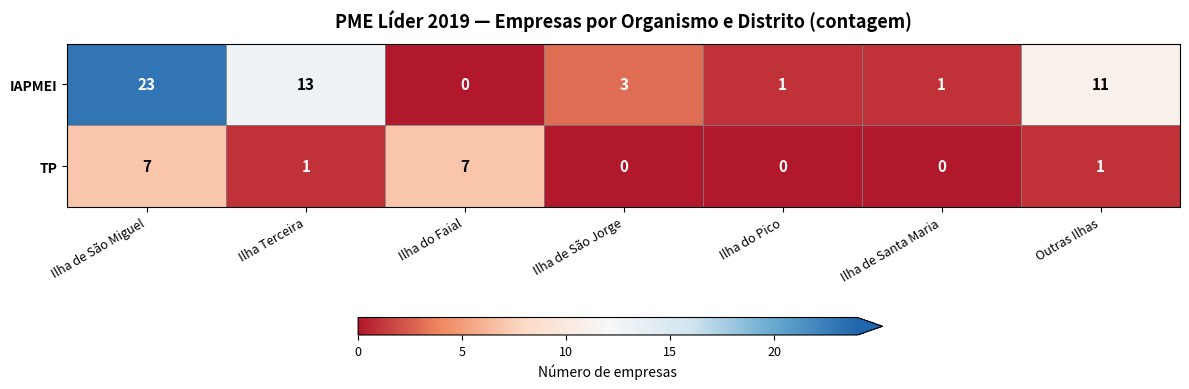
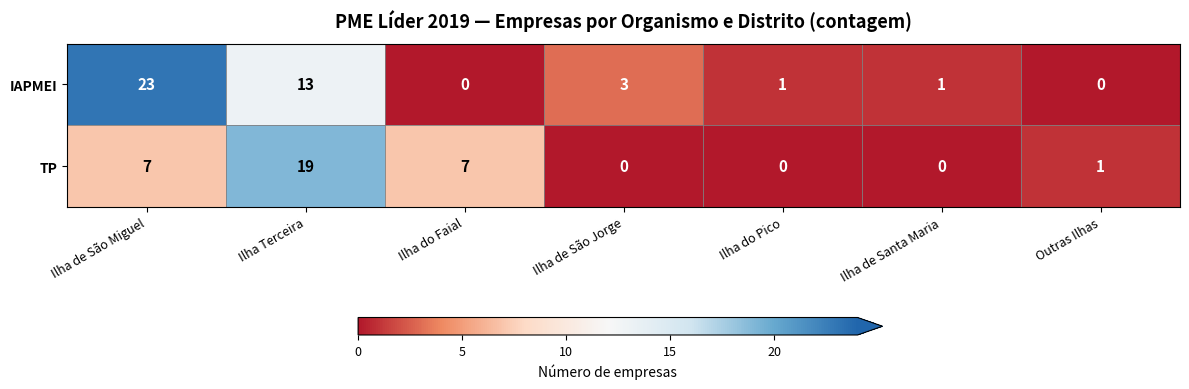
  {
    "IAPMEI": {
      "Ilha de São Miguel": 23,
      "Ilha Terceira": 13,
      "Ilha do Faial": 0,
      "Ilha de São Jorge": 3,
      "Ilha do Pico": 1,
      "Ilha de Santa Maria": 1,
-     "Outras Ilhas": 11
+     "Outras Ilhas": 0
    },
    "TP": {
      "Ilha de São Miguel": 7,
-     "Ilha Terceira": 1,
+     "Ilha Terceira": 19,
      "Ilha do Faial": 7,
      "Ilha de São Jorge": 0,
      "Ilha do Pico": 0,
      "Ilha de Santa Maria": 0,
      "Outras Ilhas": 1
    }
  }
